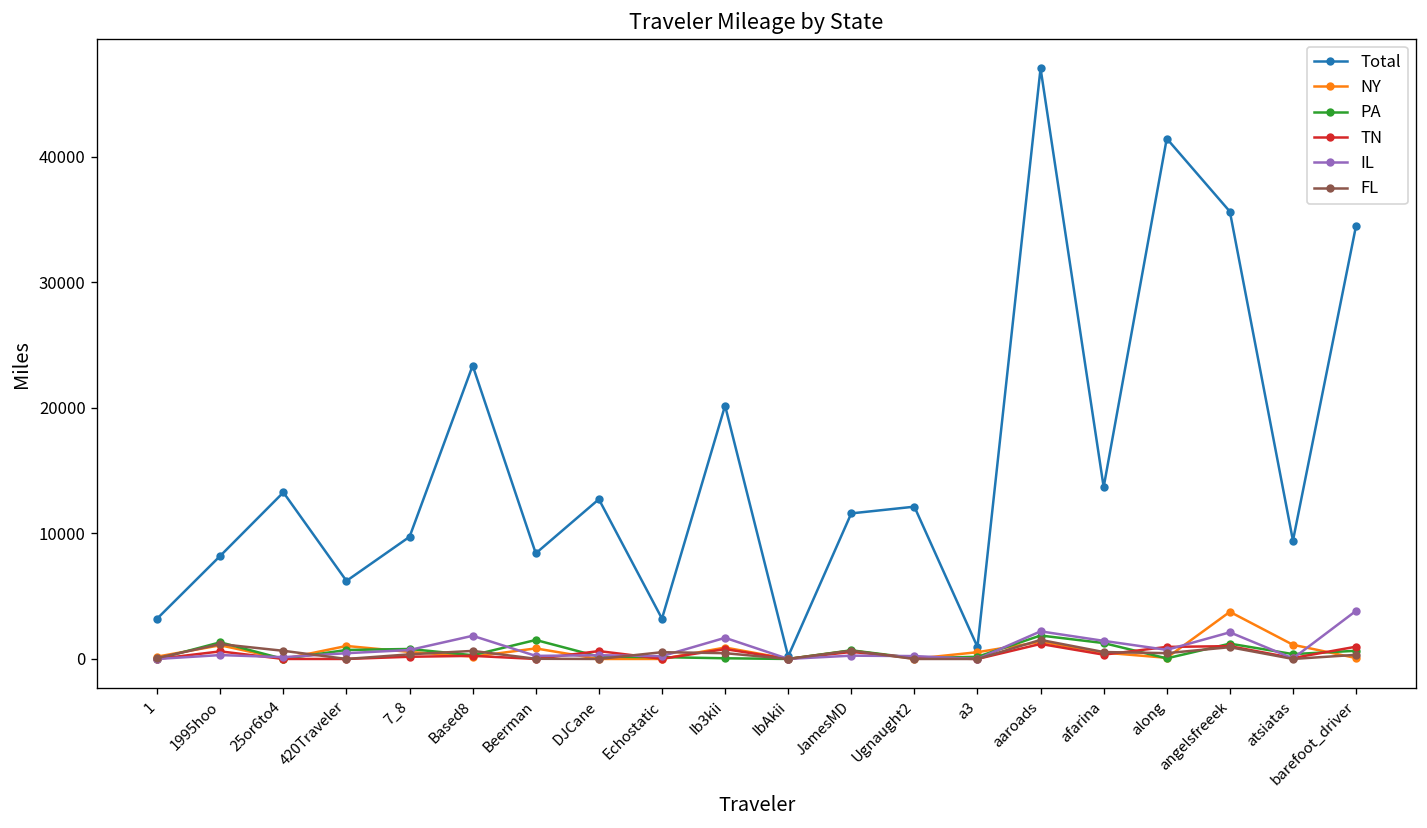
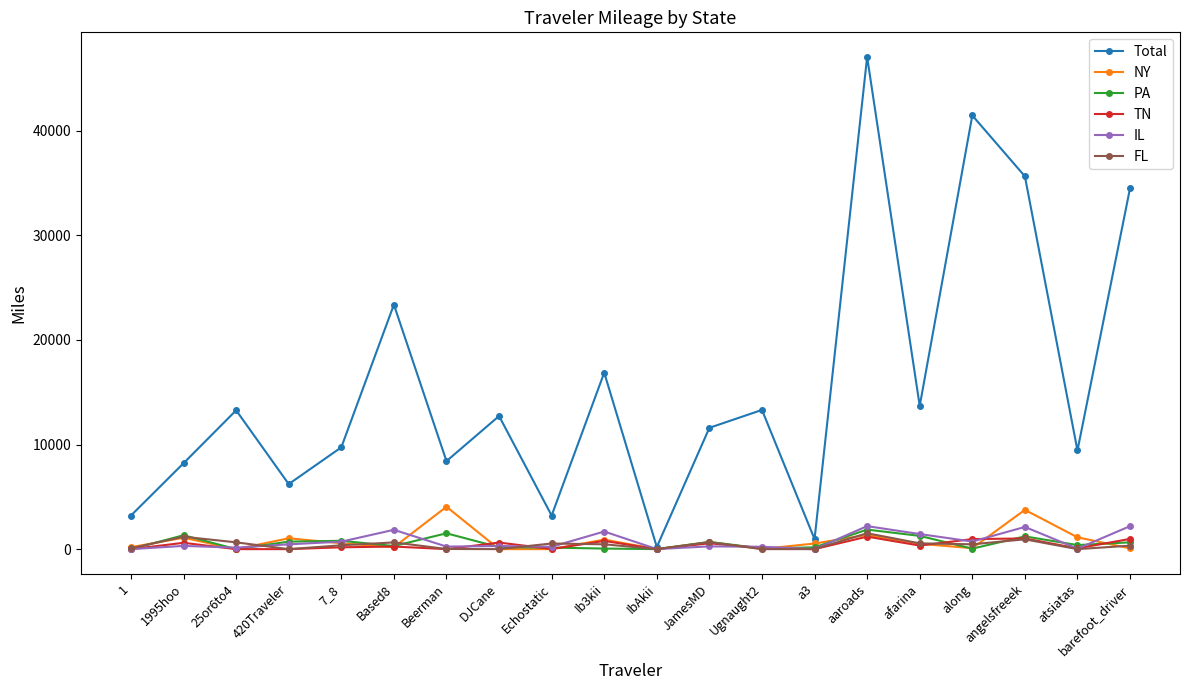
  {
    "Total": {
      "1": 3200,
      "1995hoo": 8200,
      "25or6to4": 13300,
      "420Traveler": 6200,
      "7_8": 9700,
      "Based8": 23400,
      "Beerman": 8400,
      "DJCane": 12700,
      "Echostatic": 3200,
-     "Ib3kii": 20200,
+     "Ib3kii": 16900,
      "JamesMD": 11600,
-     "Ugnaught2": 12100,
+     "Ugnaught2": 13300,
      "a3": 1000,
      "aaroads": 47100,
      "afarina": 13700,
      "along": 41500,
      "angelsfreeek": 35600,
      "atsiatas": 9400,
      "barefoot_driver": 34500
    },
    "NY": {
      "420Traveler": 1000,
-     "Beerman": 800,
+     "Beerman": 4100,
      "a3": 500,
      "angelsfreeek": 3800,
      "atsiatas": 1100,
      "barefoot_driver": 100
    },
    "PA": {
      "420Traveler": 700,
      "Beerman": 1500,
      "Ib3kii": 100,
      "aaroads": 1900,
      "atsiatas": 400,
      "barefoot_driver": 700
    },
    "TN": {
      "1995hoo": 600,
      "DJCane": 600,
      "barefoot_driver": 1000
    },
    "IL": {
      "1995hoo": 300,
      "420Traveler": 500,
      "Based8": 1800,
      "Ib3kii": 1700,
      "JamesMD": 300,
      "aaroads": 2200,
      "angelsfreeek": 2100,
-     "barefoot_driver": 3800
+     "barefoot_driver": 2200
    },
    "FL": {
      "25or6to4": 600,
      "Based8": 600,
      "Echostatic": 500,
      "Ib3kii": 500,
      "along": 500,
      "barefoot_driver": 300
    }
  }
